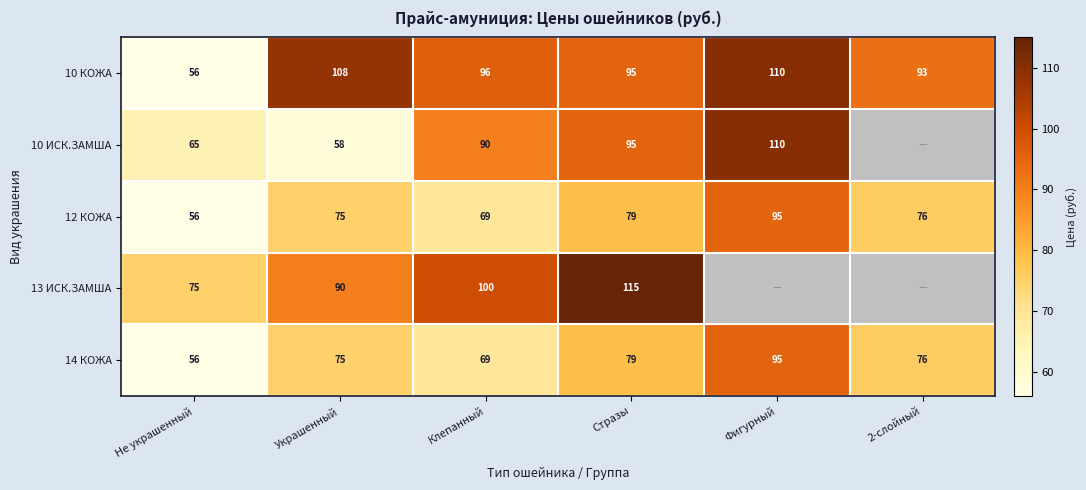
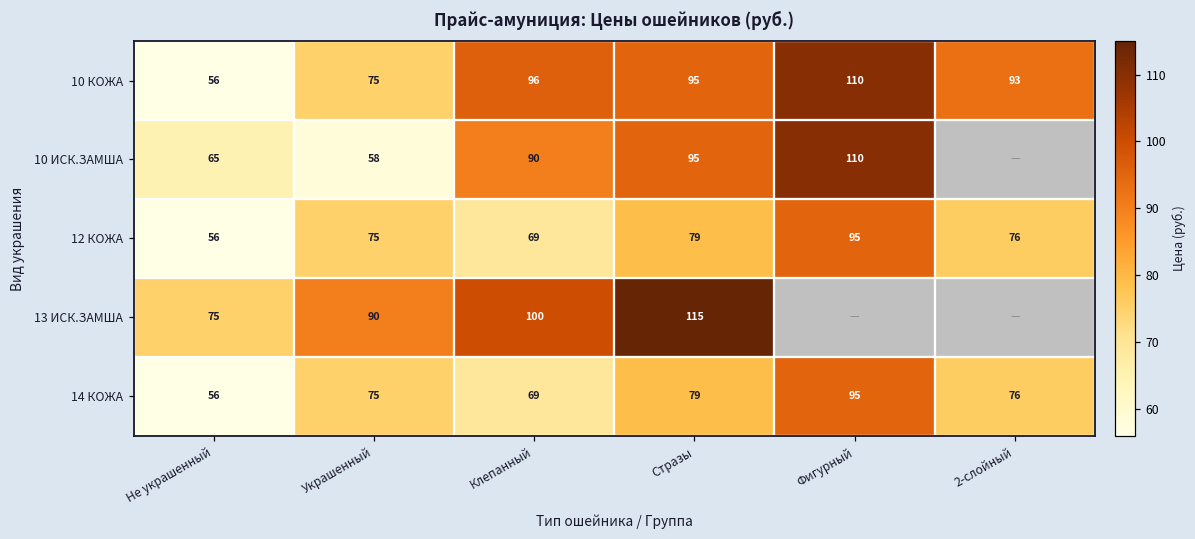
  {
    "10 КОЖА": {
      "Не украшенный": 56,
-     "Украшенный": 108,
+     "Украшенный": 75,
      "Клепанный": 96,
      "Стразы": 95,
      "Фигурный": 110,
      "2-слойный": 93
    },
    "10 ИСК.ЗАМША": {
      "Не украшенный": 65,
      "Украшенный": 58,
      "Клепанный": 90,
      "Стразы": 95,
      "Фигурный": 110
    },
    "12 КОЖА": {
      "Не украшенный": 56,
      "Украшенный": 75,
      "Клепанный": 69,
      "Стразы": 79,
      "Фигурный": 95,
      "2-слойный": 76
    },
    "13 ИСК.ЗАМША": {
      "Не украшенный": 75,
      "Украшенный": 90,
      "Клепанный": 100,
      "Стразы": 115
    },
    "14 КОЖА": {
      "Не украшенный": 56,
      "Украшенный": 75,
      "Клепанный": 69,
      "Стразы": 79,
      "Фигурный": 95,
      "2-слойный": 76
    }
  }
